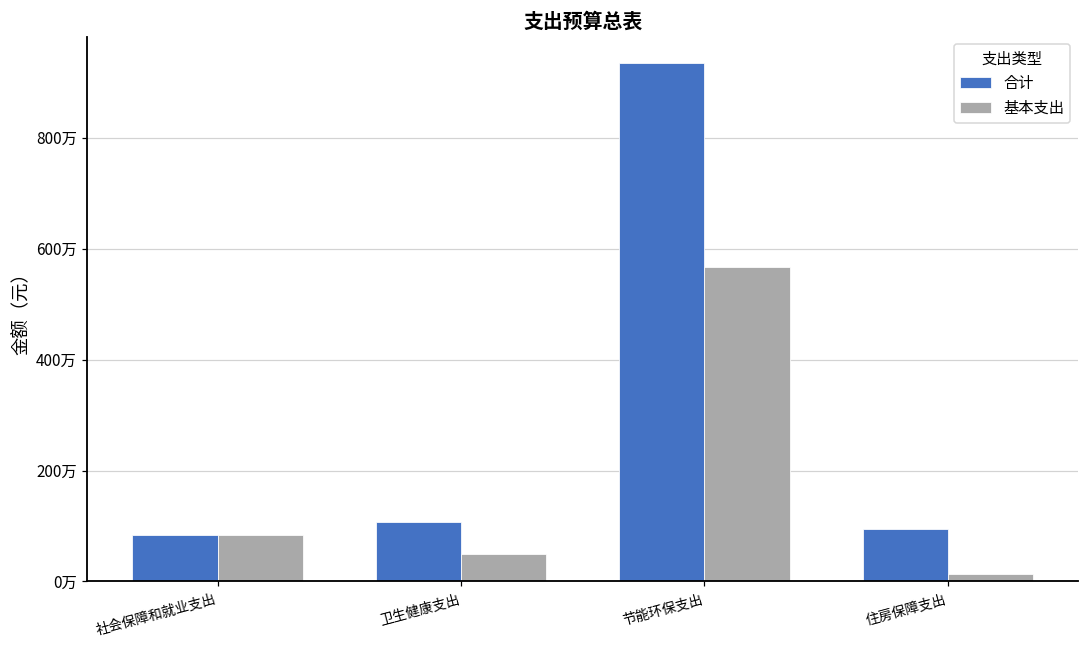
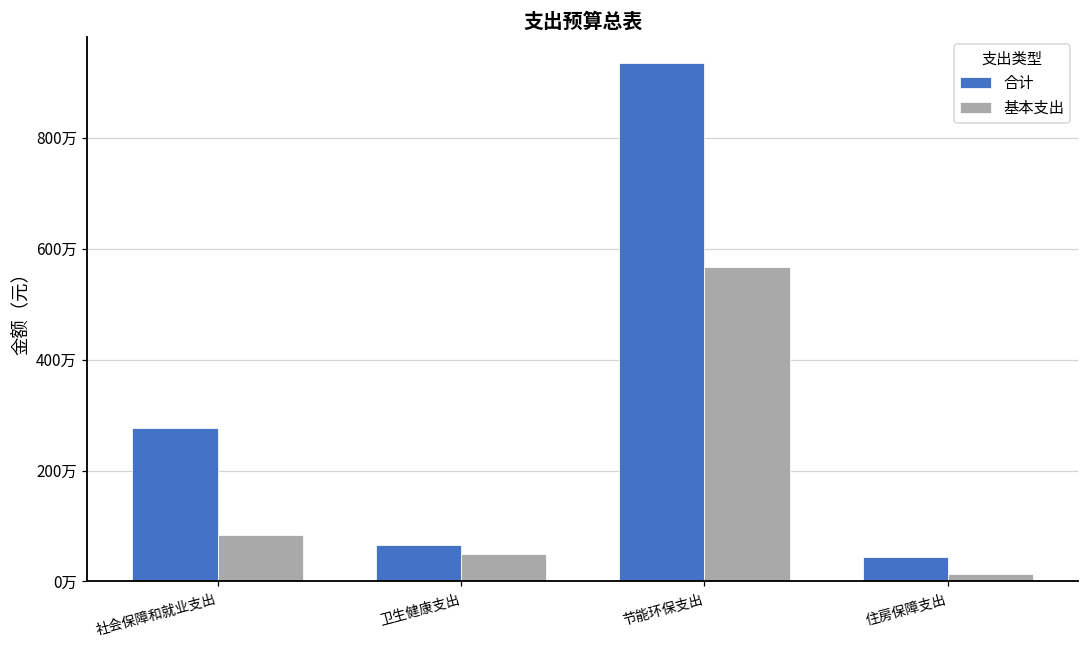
  {
    "合计": {
-     "社会保障和就业支出": "80万",
-     "卫生健康支出": "110万",
+     "社会保障和就业支出": "280万",
+     "卫生健康支出": "70万",
      "节能环保支出": "940万",
-     "住房保障支出": "100万"
+     "住房保障支出": "40万"
    },
    "基本支出": {
      "社会保障和就业支出": "80万",
      "卫生健康支出": "50万",
      "节能环保支出": "570万",
      "住房保障支出": "10万"
    }
  }
